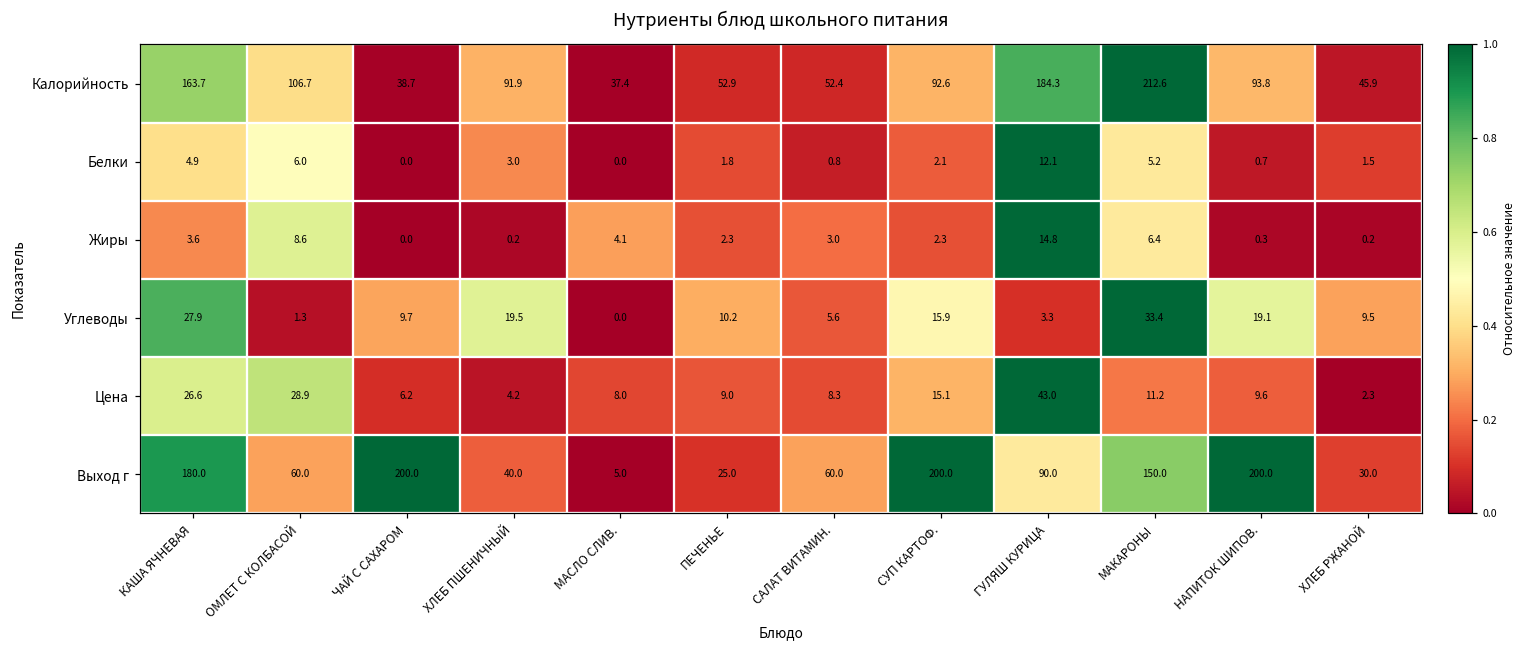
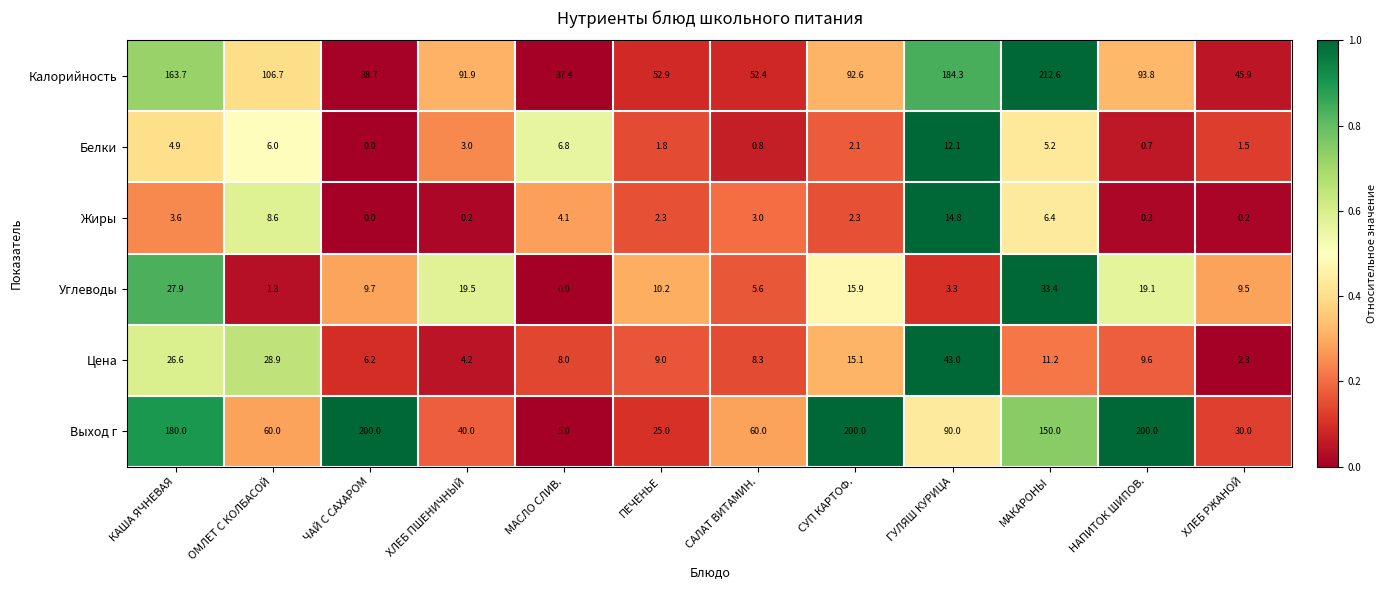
  {
    "Калорийность": {
      "КАША ЯЧНЕВАЯ": 163.7,
      "ОМЛЕТ С КОЛБАСОЙ": 106.7,
      "ЧАЙ С САХАРОМ": 38.7,
      "ХЛЕБ ПШЕНИЧНЫЙ": 91.9,
      "МАСЛО СЛИВ.": 37.4,
      "ПЕЧЕНЬЕ": 52.9,
      "САЛАТ ВИТАМИН.": 52.4,
      "СУП КАРТОФ.": 92.6,
      "ГУЛЯШ КУРИЦА": 184.3,
      "МАКАРОНЫ": 212.6,
      "НАПИТОК ШИПОВ.": 93.8,
      "ХЛЕБ РЖАНОЙ": 45.9
    },
    "Белки": {
      "КАША ЯЧНЕВАЯ": 4.9,
      "ОМЛЕТ С КОЛБАСОЙ": 6.0,
      "ЧАЙ С САХАРОМ": 0.0,
      "ХЛЕБ ПШЕНИЧНЫЙ": 3.0,
-     "МАСЛО СЛИВ.": 0.0,
+     "МАСЛО СЛИВ.": 6.8,
      "ПЕЧЕНЬЕ": 1.8,
      "САЛАТ ВИТАМИН.": 0.8,
      "СУП КАРТОФ.": 2.1,
      "ГУЛЯШ КУРИЦА": 12.1,
      "МАКАРОНЫ": 5.2,
      "НАПИТОК ШИПОВ.": 0.7,
      "ХЛЕБ РЖАНОЙ": 1.5
    },
    "Жиры": {
      "КАША ЯЧНЕВАЯ": 3.6,
      "ОМЛЕТ С КОЛБАСОЙ": 8.6,
      "ЧАЙ С САХАРОМ": 0.0,
      "ХЛЕБ ПШЕНИЧНЫЙ": 0.2,
      "МАСЛО СЛИВ.": 4.1,
      "ПЕЧЕНЬЕ": 2.3,
      "САЛАТ ВИТАМИН.": 3.0,
      "СУП КАРТОФ.": 2.3,
      "ГУЛЯШ КУРИЦА": 14.8,
      "МАКАРОНЫ": 6.4,
      "НАПИТОК ШИПОВ.": 0.3,
      "ХЛЕБ РЖАНОЙ": 0.2
    },
    "Углеводы": {
      "КАША ЯЧНЕВАЯ": 27.9,
      "ОМЛЕТ С КОЛБАСОЙ": 1.3,
      "ЧАЙ С САХАРОМ": 9.7,
      "ХЛЕБ ПШЕНИЧНЫЙ": 19.5,
      "МАСЛО СЛИВ.": 0.0,
      "ПЕЧЕНЬЕ": 10.2,
      "САЛАТ ВИТАМИН.": 5.6,
      "СУП КАРТОФ.": 15.9,
      "ГУЛЯШ КУРИЦА": 3.3,
      "МАКАРОНЫ": 33.4,
      "НАПИТОК ШИПОВ.": 19.1,
      "ХЛЕБ РЖАНОЙ": 9.5
    },
    "Цена": {
      "КАША ЯЧНЕВАЯ": 26.6,
      "ОМЛЕТ С КОЛБАСОЙ": 28.9,
      "ЧАЙ С САХАРОМ": 6.2,
      "ХЛЕБ ПШЕНИЧНЫЙ": 4.2,
      "МАСЛО СЛИВ.": 8.0,
      "ПЕЧЕНЬЕ": 9.0,
      "САЛАТ ВИТАМИН.": 8.3,
      "СУП КАРТОФ.": 15.1,
      "ГУЛЯШ КУРИЦА": 43.0,
      "МАКАРОНЫ": 11.2,
      "НАПИТОК ШИПОВ.": 9.6,
      "ХЛЕБ РЖАНОЙ": 2.3
    },
    "Выход г": {
      "КАША ЯЧНЕВАЯ": 180.0,
      "ОМЛЕТ С КОЛБАСОЙ": 60.0,
      "ЧАЙ С САХАРОМ": 200.0,
      "ХЛЕБ ПШЕНИЧНЫЙ": 40.0,
      "МАСЛО СЛИВ.": 5.0,
      "ПЕЧЕНЬЕ": 25.0,
      "САЛАТ ВИТАМИН.": 60.0,
      "СУП КАРТОФ.": 200.0,
      "ГУЛЯШ КУРИЦА": 90.0,
      "МАКАРОНЫ": 150.0,
      "НАПИТОК ШИПОВ.": 200.0,
      "ХЛЕБ РЖАНОЙ": 30.0
    }
  }
